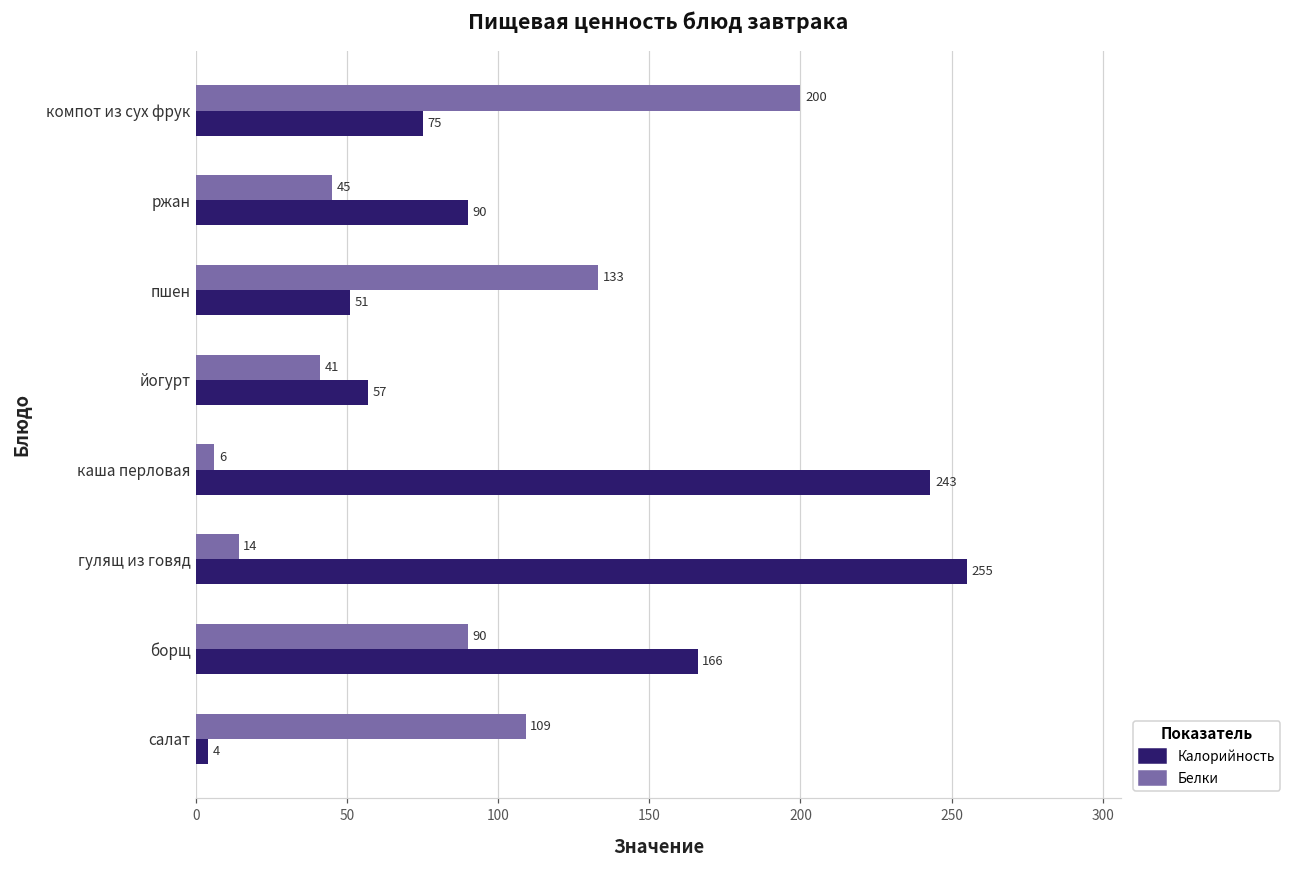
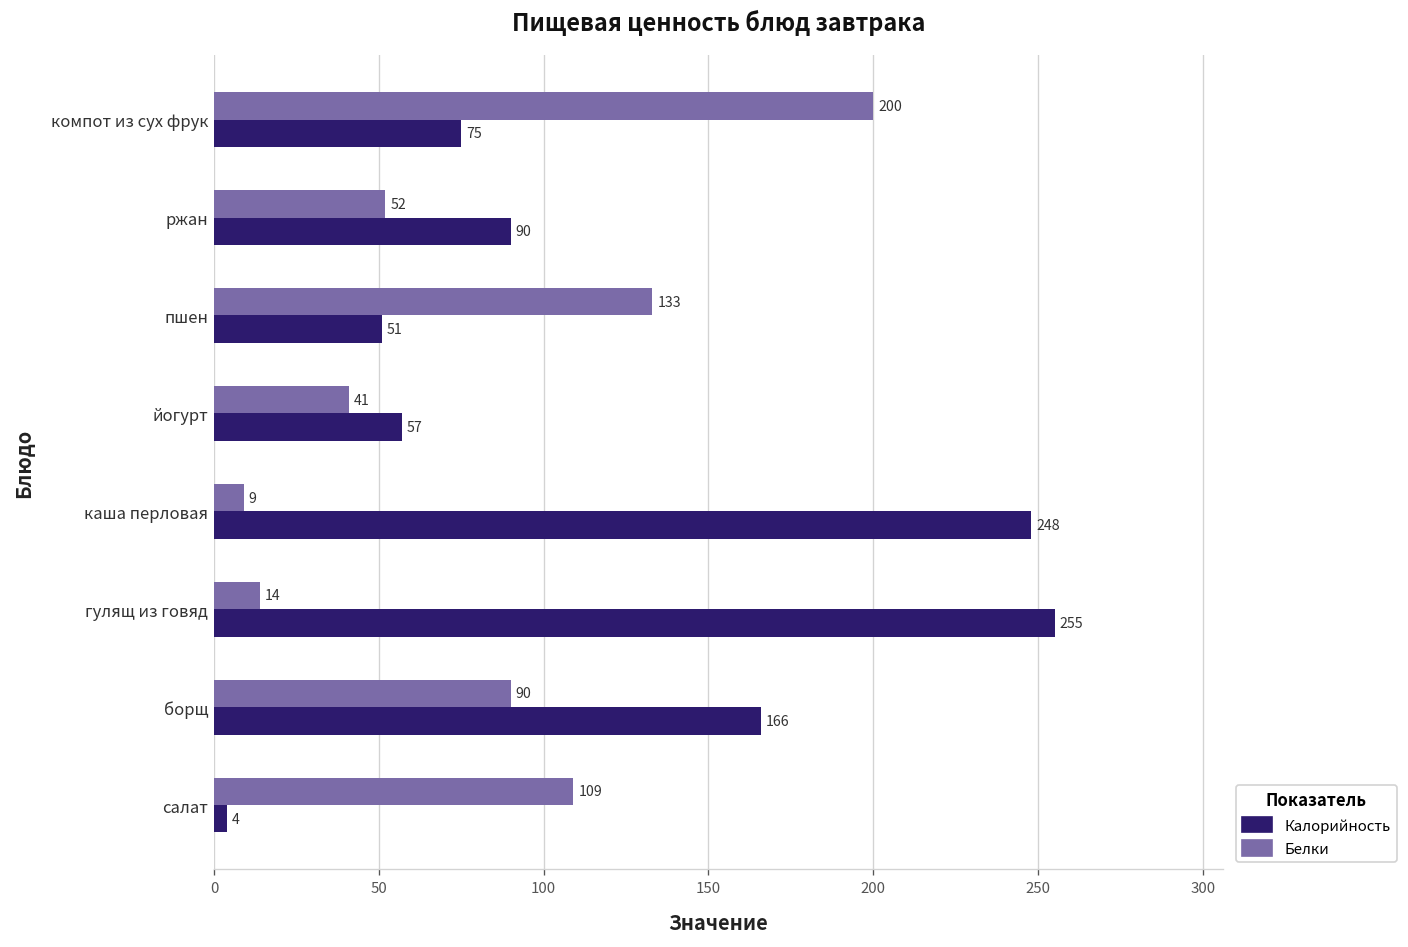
  {
    "Калорийность": {
      "компот из сух фрук": 75,
      "ржан": 90,
      "пшен": 51,
      "йогурт": 57,
-     "каша перловая": 243,
+     "каша перловая": 248,
      "гулящ из говяд": 255,
      "борщ": 166,
      "салат": 4
    },
    "Белки": {
      "компот из сух фрук": 200,
-     "ржан": 45,
+     "ржан": 52,
      "пшен": 133,
      "йогурт": 41,
-     "каша перловая": 6,
+     "каша перловая": 9,
      "гулящ из говяд": 14,
      "борщ": 90,
      "салат": 109
    }
  }
